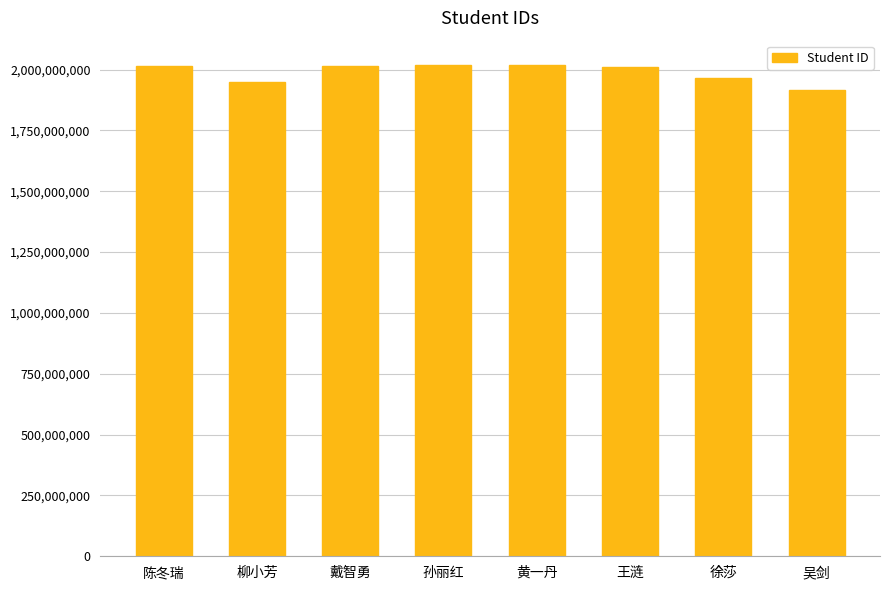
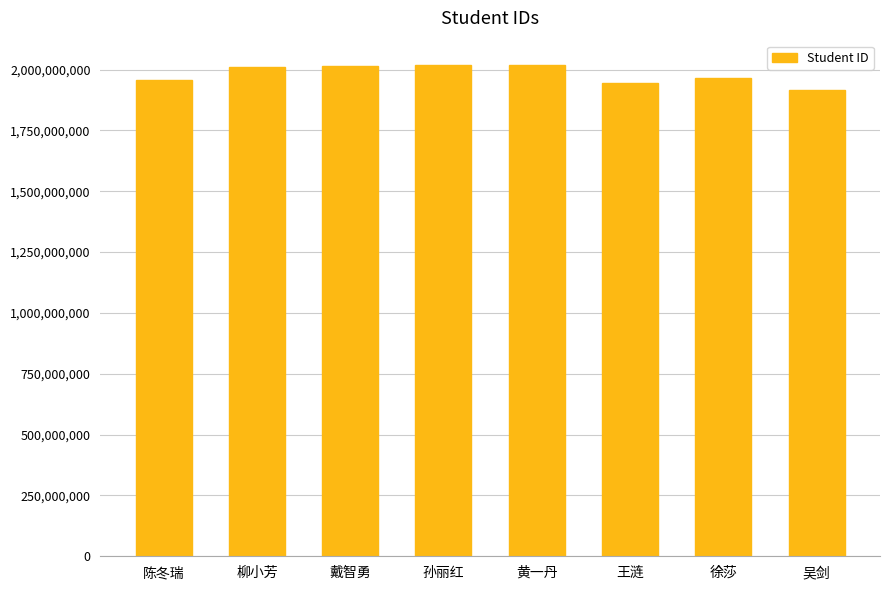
  {
-   "陈冬瑞": "2,020,000,000",
-   "柳小芳": "1,950,000,000",
+   "陈冬瑞": "1,960,000,000",
+   "柳小芳": "2,010,000,000",
    "戴智勇": "2,020,000,000",
    "孙丽红": "2,020,000,000",
    "黄一丹": "2,020,000,000",
-   "王涟": "2,010,000,000",
+   "王涟": "1,950,000,000",
    "徐莎": "1,960,000,000",
    "吴剑": "1,920,000,000"
  }
